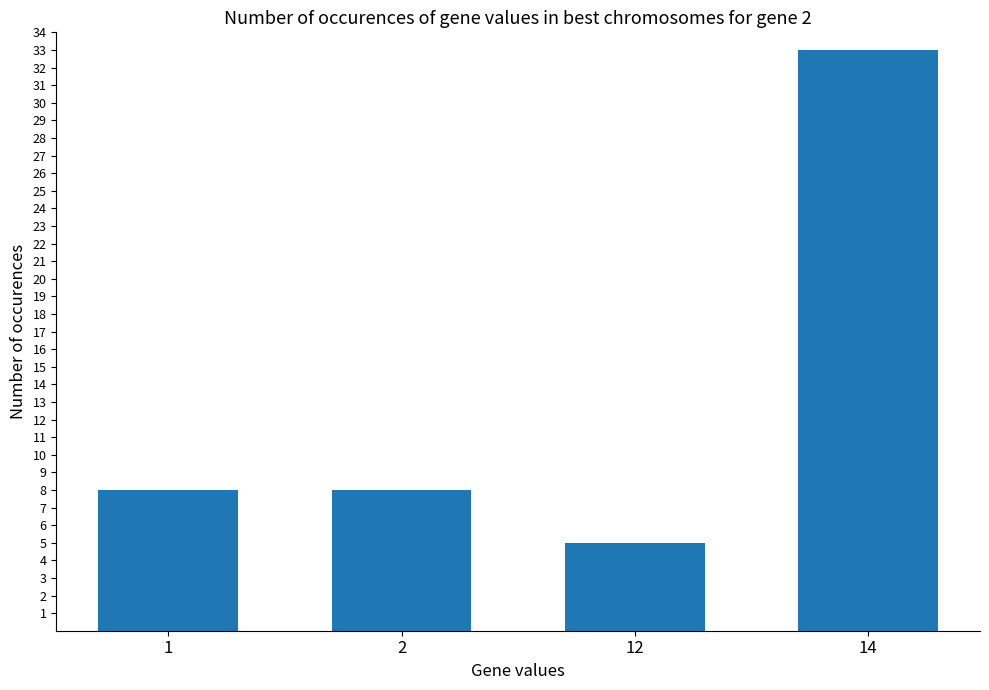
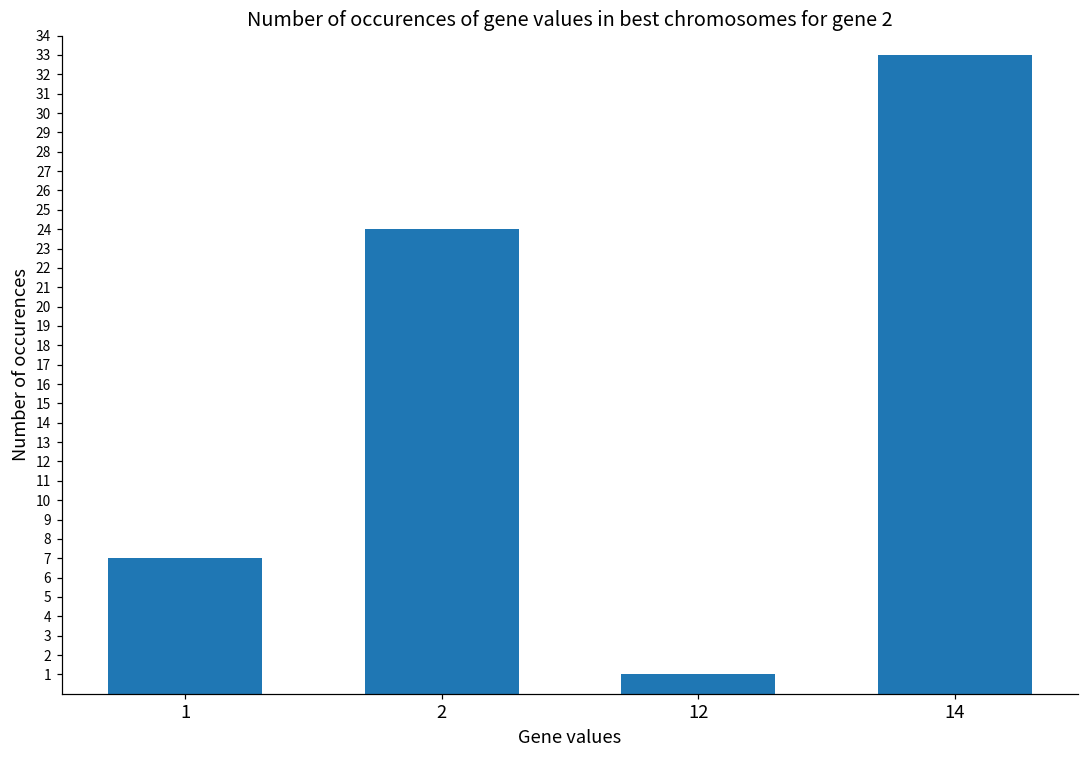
  {
-   "1": 8,
-   "2": 8,
-   "12": 5,
+   "1": 7,
+   "2": 24,
+   "12": 1,
    "14": 33
  }
